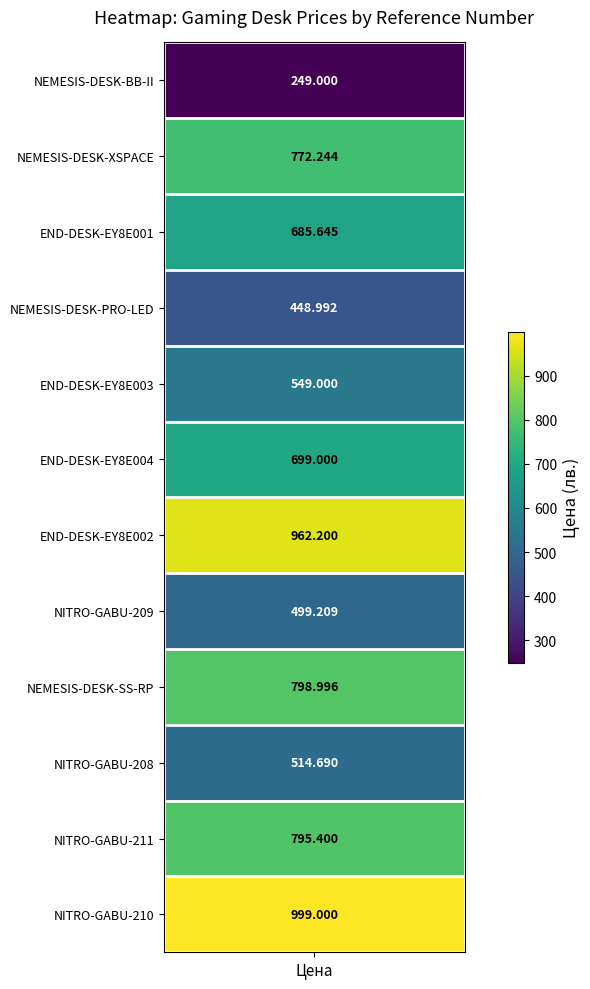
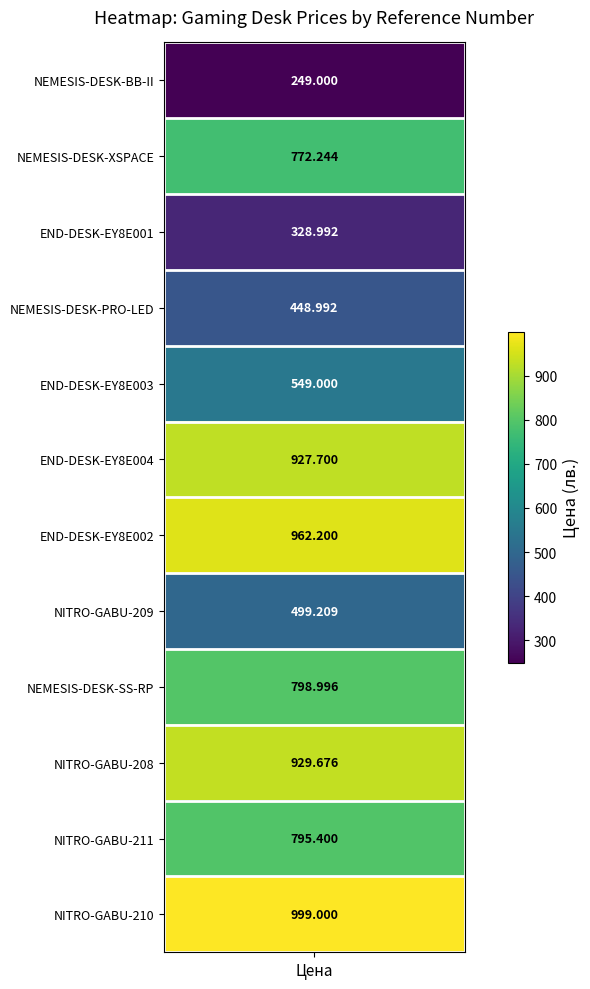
  {
    "NEMESIS-DESK-BB-II": {
      "Цена": 249.000
    },
    "NEMESIS-DESK-XSPACE": {
      "Цена": 772.244
    },
    "END-DESK-EY8E001": {
-     "Цена": 685.645
+     "Цена": 328.992
    },
    "NEMESIS-DESK-PRO-LED": {
      "Цена": 448.992
    },
    "END-DESK-EY8E003": {
      "Цена": 549.000
    },
    "END-DESK-EY8E004": {
-     "Цена": 699.000
+     "Цена": 927.700
    },
    "END-DESK-EY8E002": {
      "Цена": 962.200
    },
    "NITRO-GABU-209": {
      "Цена": 499.209
    },
    "NEMESIS-DESK-SS-RP": {
      "Цена": 798.996
    },
    "NITRO-GABU-208": {
-     "Цена": 514.690
+     "Цена": 929.676
    },
    "NITRO-GABU-211": {
      "Цена": 795.400
    },
    "NITRO-GABU-210": {
      "Цена": 999.000
    }
  }
